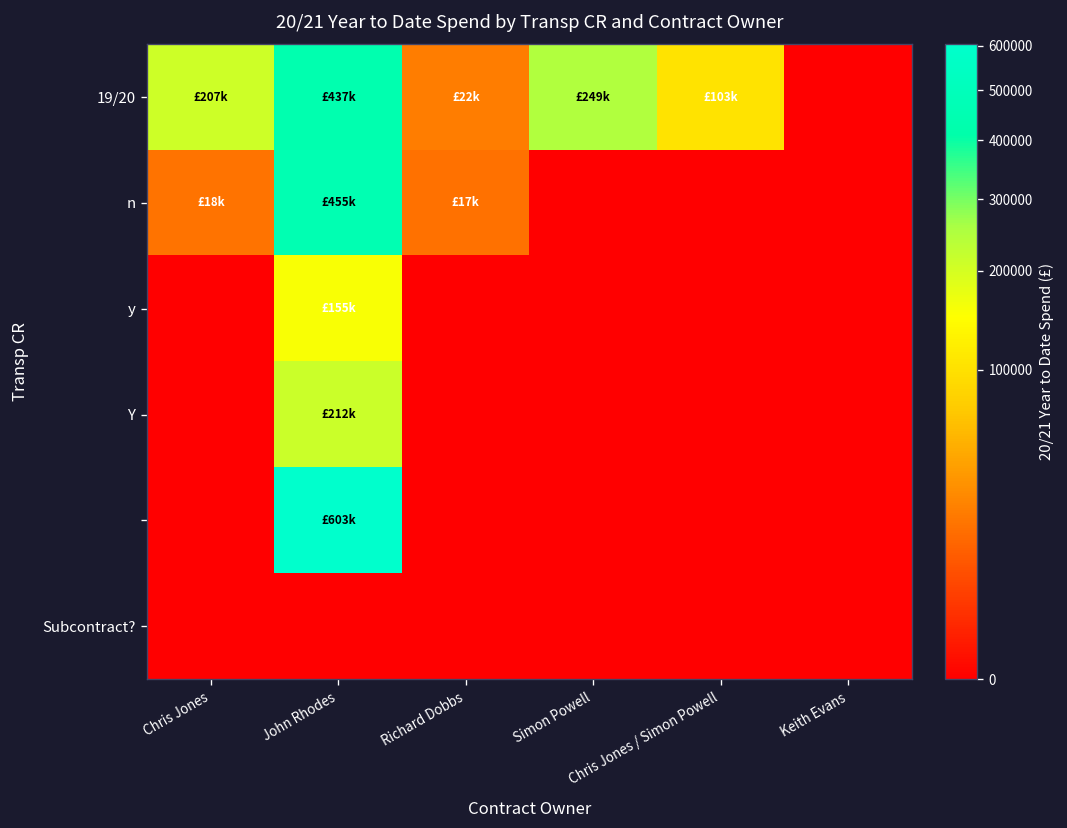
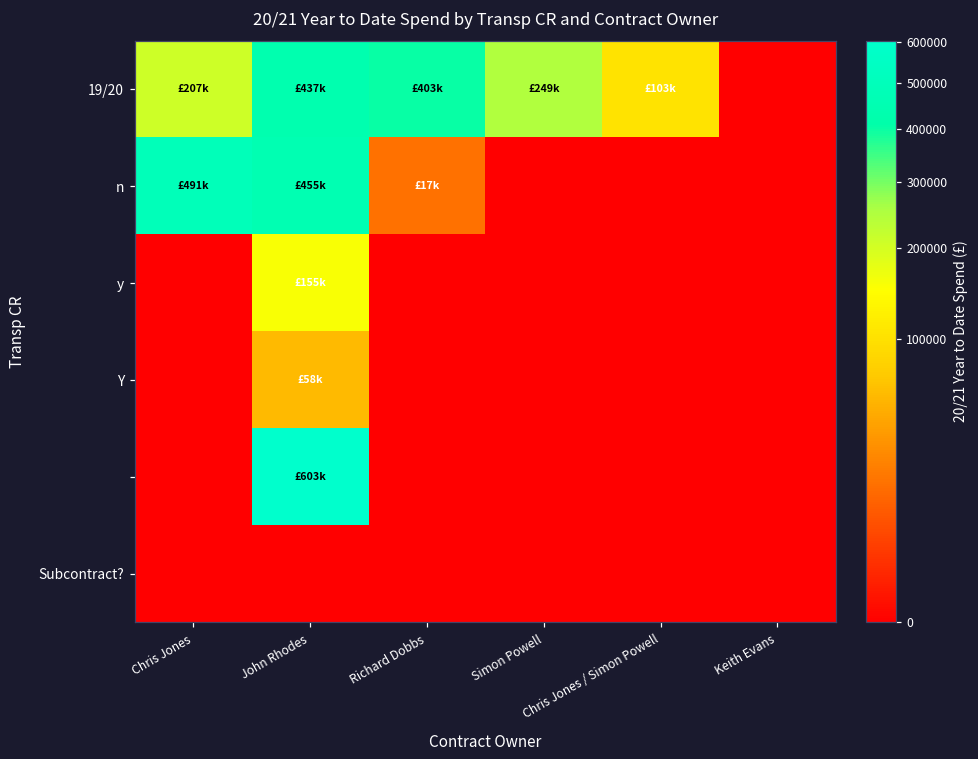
  {
    "19/20": {
      "Chris Jones": "£207k",
      "John Rhodes": "£437k",
-     "Richard Dobbs": "£22k",
+     "Richard Dobbs": "£403k",
      "Simon Powell": "£249k",
      "Chris Jones / Simon Powell": "£103k"
    },
    "n": {
-     "Chris Jones": "£18k",
+     "Chris Jones": "£491k",
      "John Rhodes": "£455k",
      "Richard Dobbs": "£17k"
    },
    "y": {
      "John Rhodes": "£155k"
    },
    "Y": {
-     "John Rhodes": "£212k"
+     "John Rhodes": "£58k"
    }
  }
